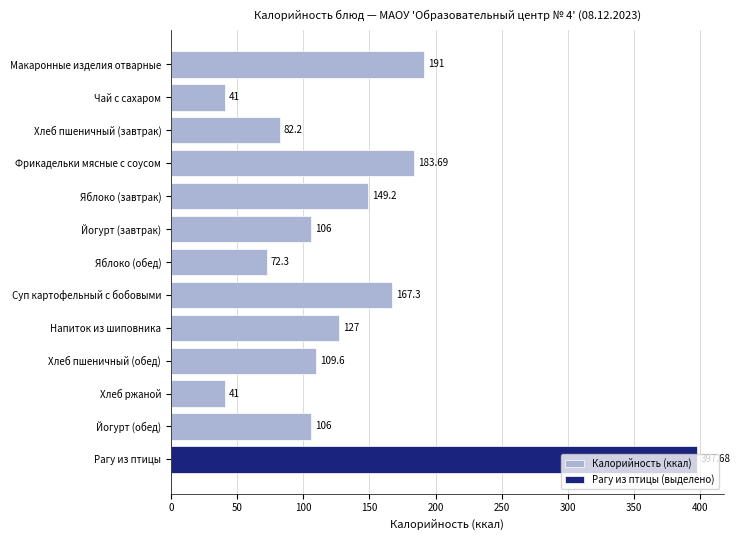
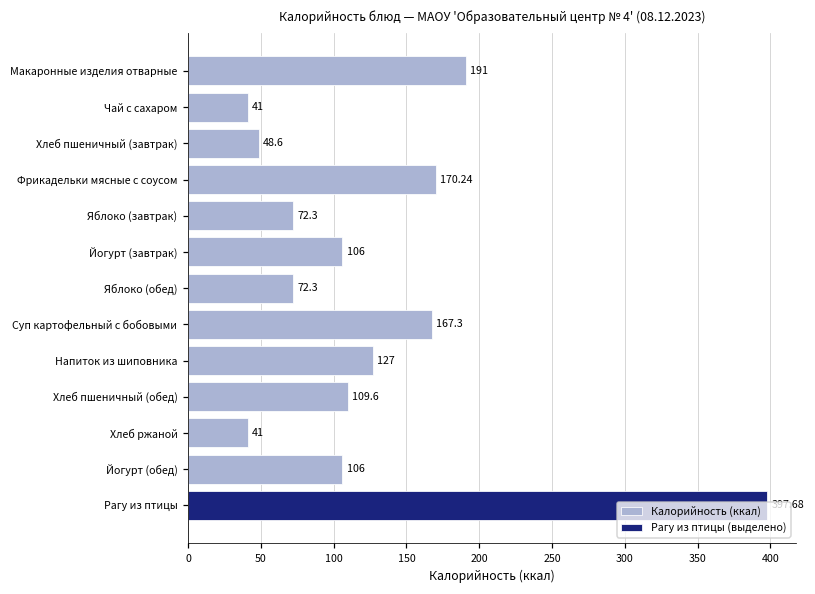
  {
    "Калорийность (ккал)": {
      "Макаронные изделия отварные": 191,
      "Чай с сахаром": 41,
-     "Хлеб пшеничный (завтрак)": 82.2,
-     "Фрикадельки мясные с соусом": 183.69,
-     "Яблоко (завтрак)": 149.2,
+     "Хлеб пшеничный (завтрак)": 48.6,
+     "Фрикадельки мясные с соусом": 170.24,
+     "Яблоко (завтрак)": 72.3,
      "Йогурт (завтрак)": 106,
      "Яблоко (обед)": 72.3,
      "Суп картофельный с бобовыми": 167.3,
      "Напиток из шиповника": 127,
      "Хлеб пшеничный (обед)": 109.6,
      "Хлеб ржаной": 41,
      "Йогурт (обед)": 106
    }
  }
